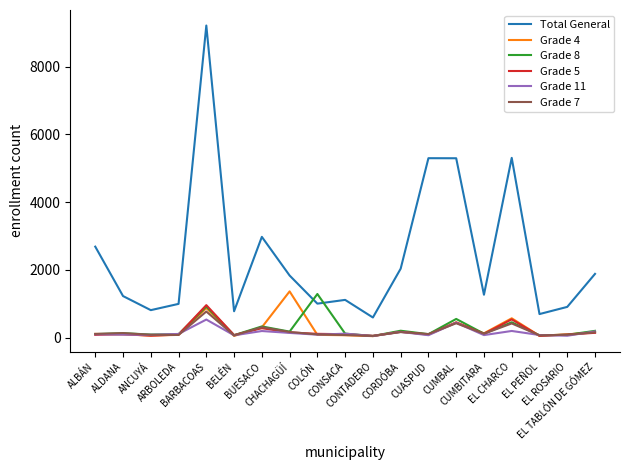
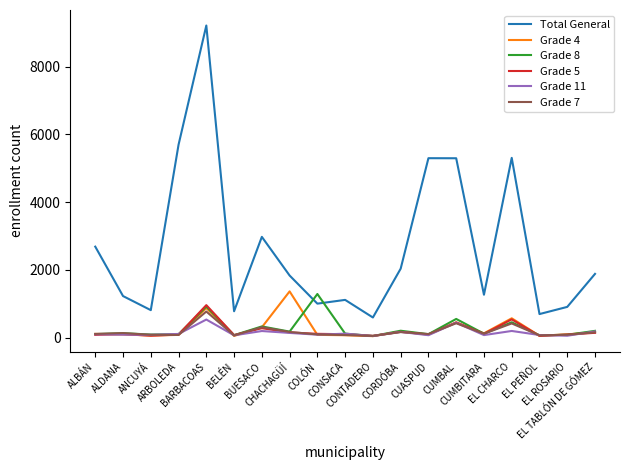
  {
    "Total General": {
      "ALBÁN": 2700,
      "ALDANA": 1200,
      "ANCUYÁ": 800,
-     "ARBOLEDA": 1000,
+     "ARBOLEDA": 5700,
      "BARBACOAS": 9200,
      "BELÉN": 800,
      "BUESACO": 3000,
      "CHACHAGÜÍ": 1800,
      "COLÓN": 1000,
      "CONSACA": 1100,
      "CONTADERO": 600,
      "CORDÓBA": 2000,
      "CUASPUD": 5300,
      "CUMBAL": 5300,
      "CUMBITARA": 1300,
      "EL CHARCO": 5300,
      "EL PEÑOL": 700,
      "EL ROSARIO": 900,
      "EL TABLÓN DE GÓMEZ": 1900
    },
    "Grade 4": {
      "CHACHAGÜÍ": 1400
    },
    "Grade 8": {
      "COLÓN": 1300,
      "CUMBAL": 500
    },
    "Grade 11": {
      "BARBACOAS": 500,
      "BUESACO": 200,
      "EL CHARCO": 200
    },
    "Grade 7": {
      "BARBACOAS": 800
    }
  }
